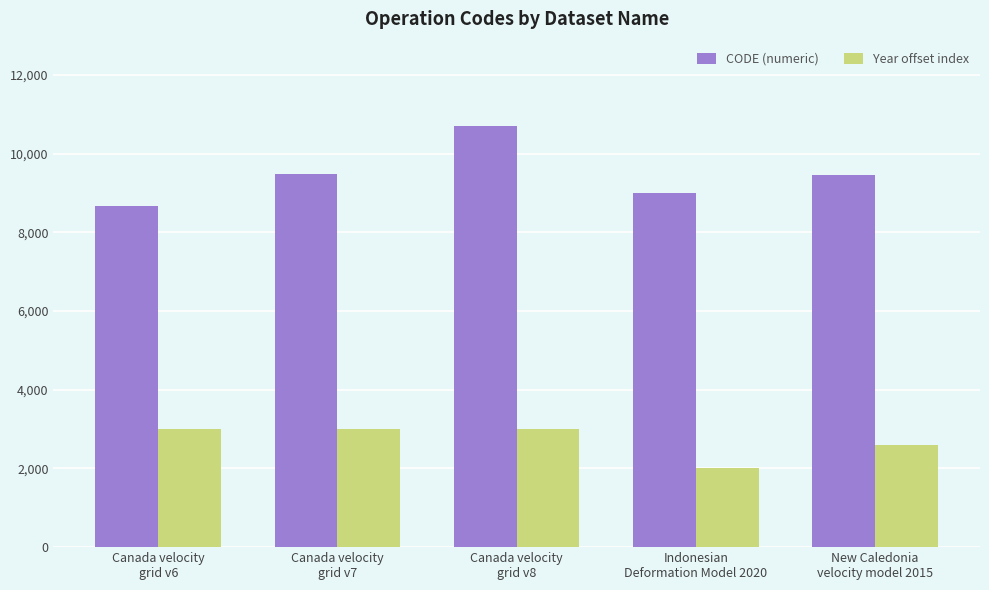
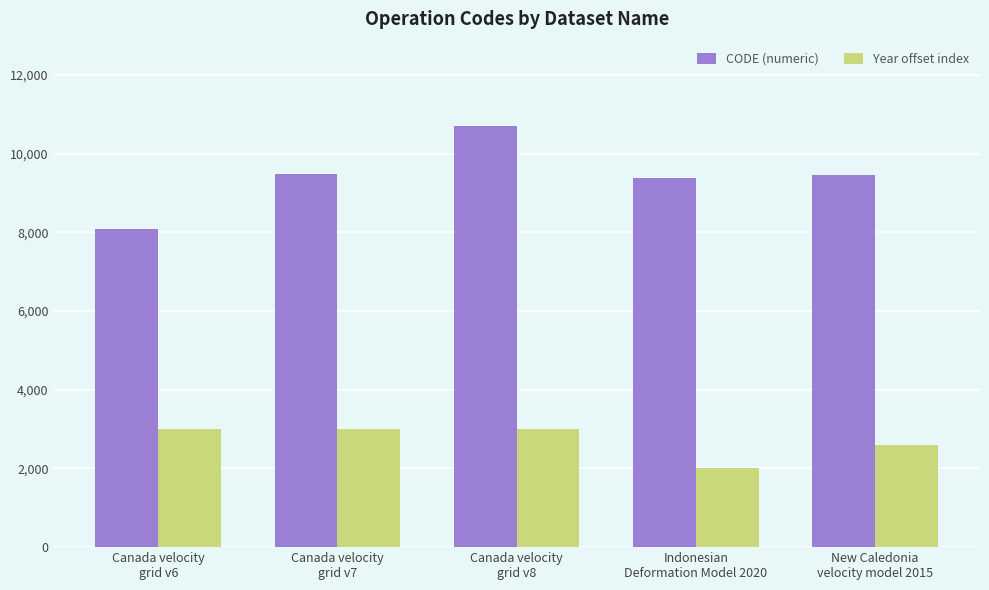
  {
    "CODE (numeric)": {
-     "Canada velocity grid v6": "8,700",
+     "Canada velocity grid v6": "8,100",
      "Canada velocity grid v7": "9,500",
      "Canada velocity grid v8": "10,700",
-     "Indonesian Deformation Model 2020": "9,000",
+     "Indonesian Deformation Model 2020": "9,400",
      "New Caledonia velocity model 2015": "9,400"
    },
    "Year offset index": {
      "Canada velocity grid v6": "3,000",
      "Canada velocity grid v7": "3,000",
      "Canada velocity grid v8": "3,000",
      "Indonesian Deformation Model 2020": "2,000",
      "New Caledonia velocity model 2015": "2,600"
    }
  }
